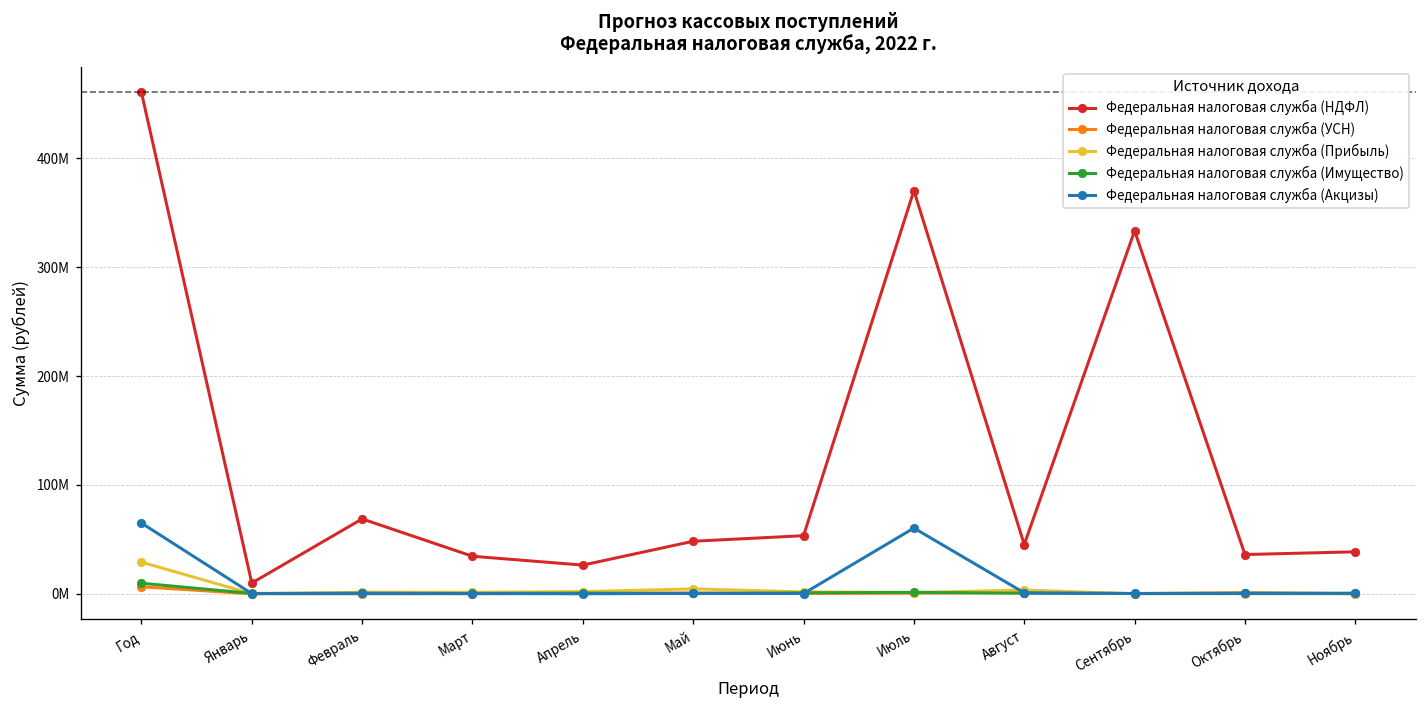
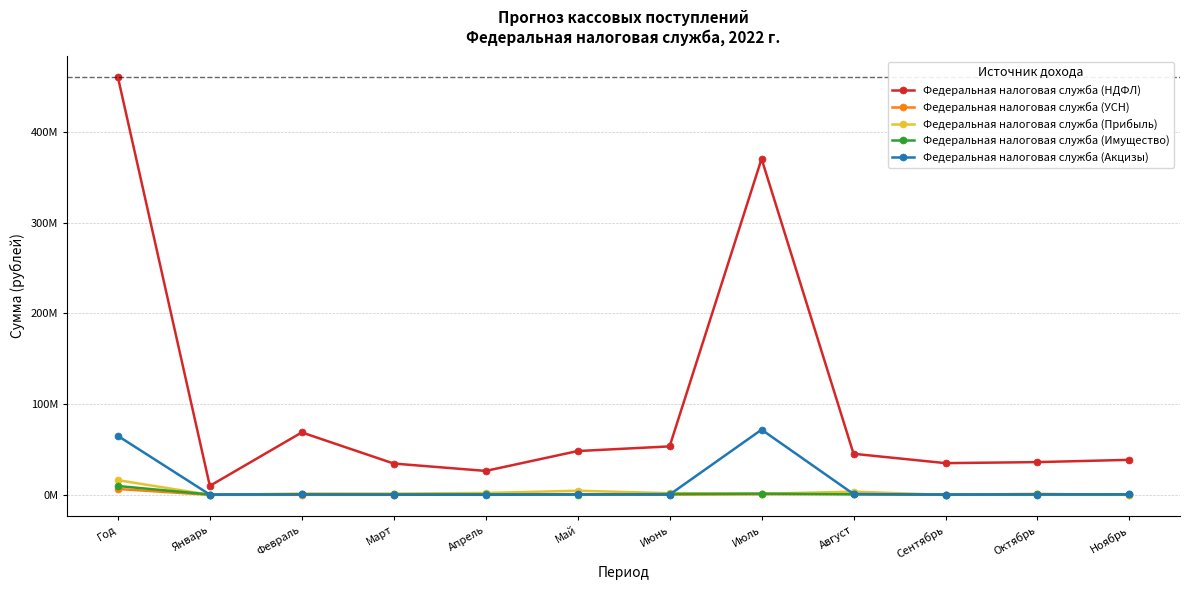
  {
    "Федеральная налоговая служба (НДФЛ)": {
      "Год": 460000000,
      "Январь": 10000000,
      "Февраль": 70000000,
      "Март": 30000000,
      "Апрель": 30000000,
      "Май": 50000000,
      "Июнь": 50000000,
      "Июль": 370000000,
      "Август": 50000000,
-     "Сентябрь": 330000000,
+     "Сентябрь": 30000000,
      "Октябрь": 40000000,
      "Ноябрь": 40000000
    },
    "Федеральная налоговая служба (УСН)": {
      "Год": 10000000
    },
    "Федеральная налоговая служба (Прибыль)": {
-     "Год": 30000000,
+     "Год": 20000000,
      "Май": 0
    },
    "Федеральная налоговая служба (Имущество)": {
      "Год": 10000000
    },
    "Федеральная налоговая служба (Акцизы)": {
      "Год": 60000000,
-     "Июль": 60000000
+     "Июль": 70000000
    }
  }
